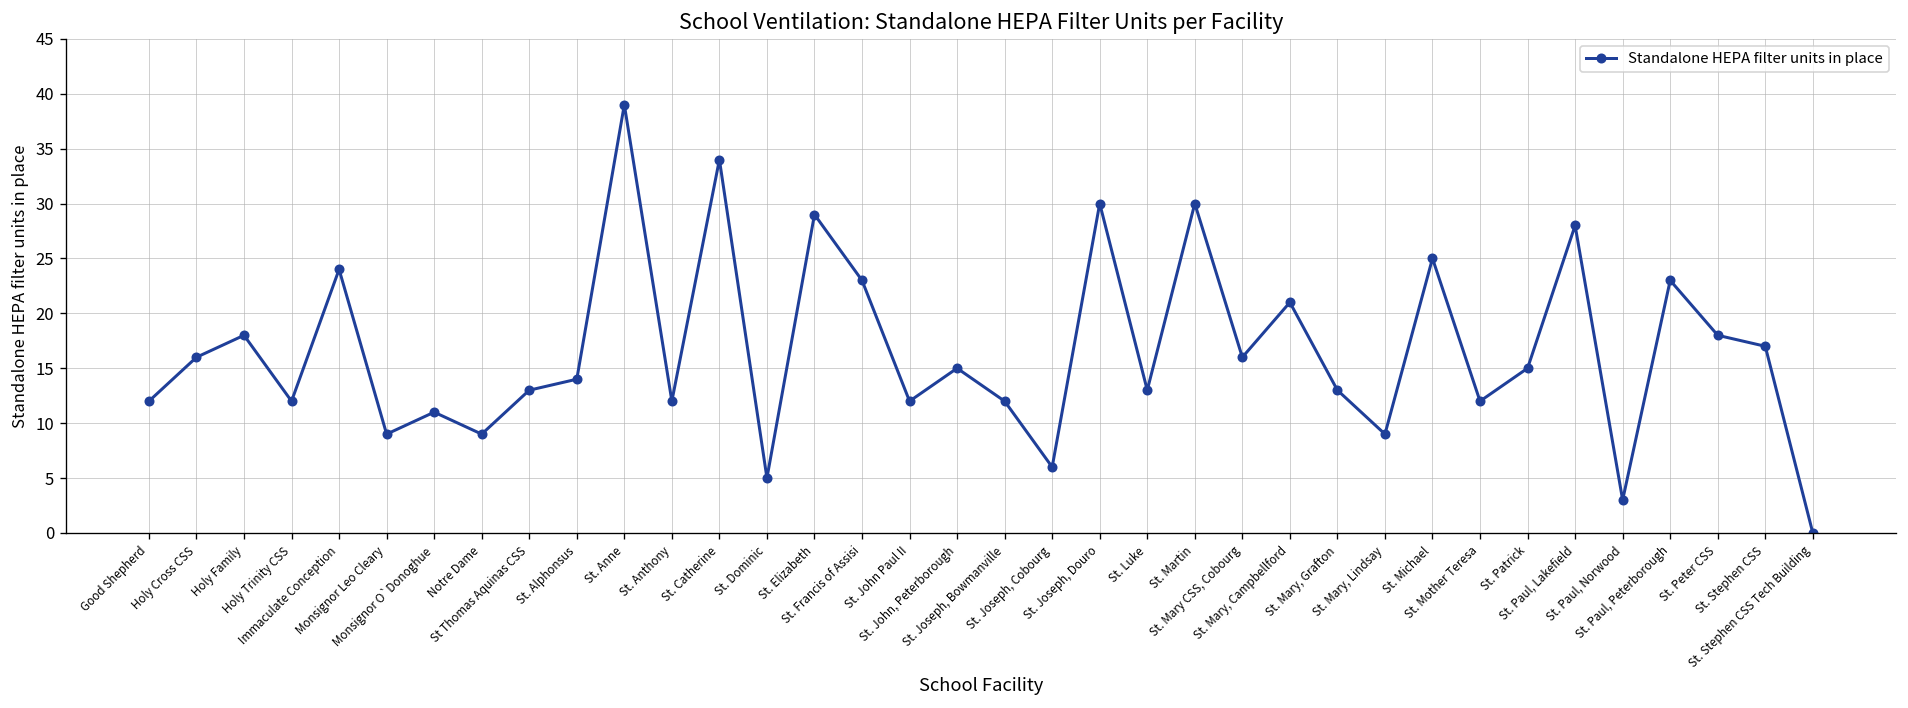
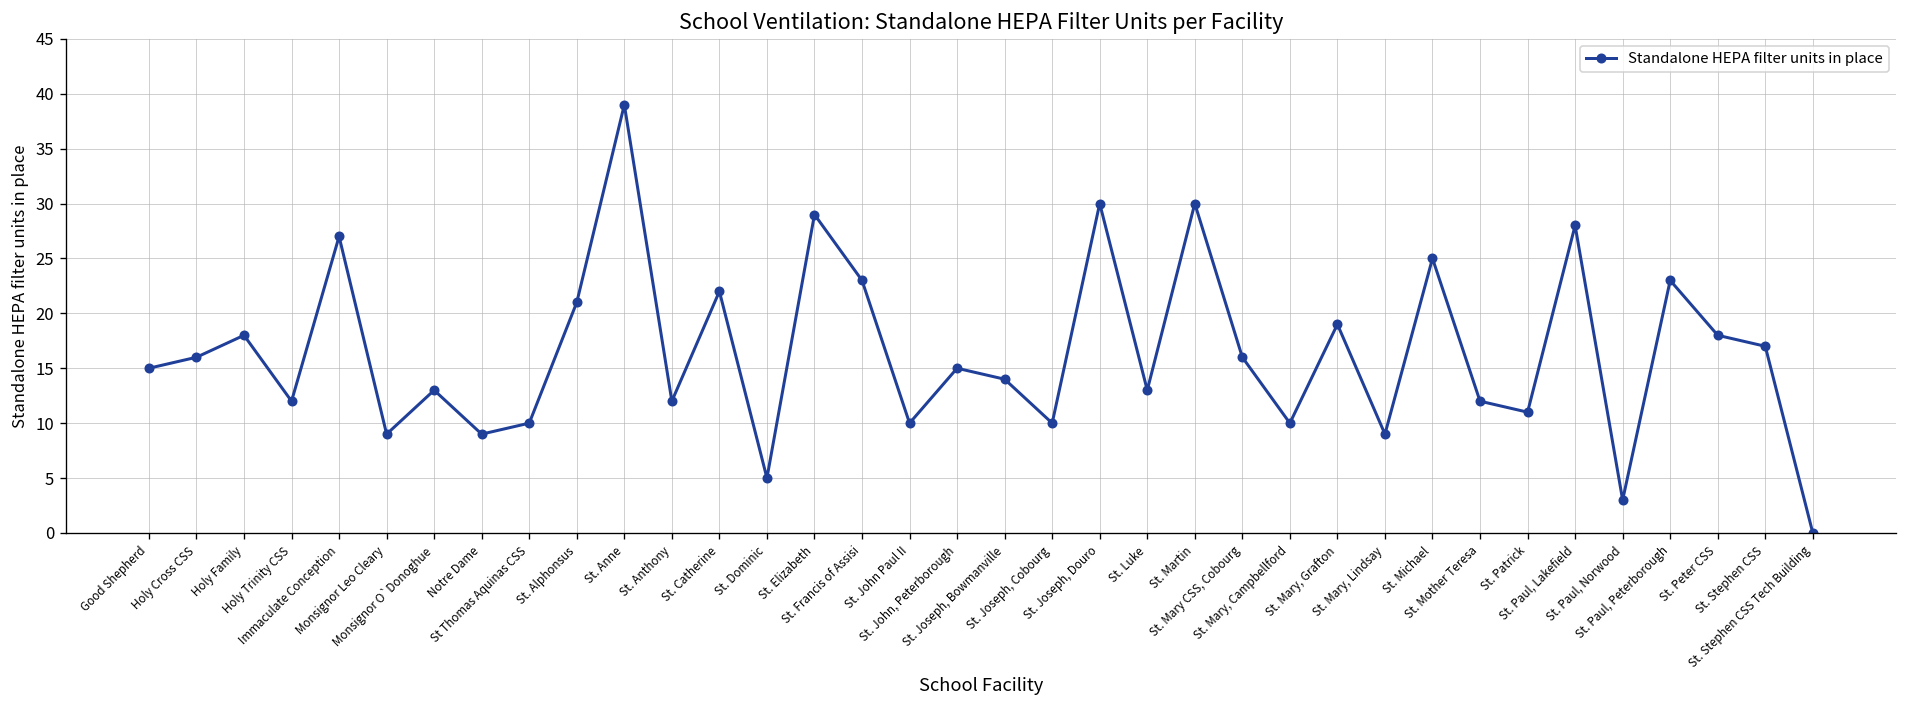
  {
-   "Good Shepherd": 12,
+   "Good Shepherd": 15,
    "Holy Cross CSS": 16,
    "Holy Family": 18,
    "Holy Trinity CSS": 12,
-   "Immaculate Conception": 24,
+   "Immaculate Conception": 27,
    "Monsignor Leo Cleary": 9,
-   "Monsignor O`Donoghue": 11,
+   "Monsignor O`Donoghue": 13,
    "Notre Dame": 9,
-   "St Thomas Aquinas CSS": 13,
-   "St. Alphonsus": 14,
+   "St Thomas Aquinas CSS": 10,
+   "St. Alphonsus": 21,
    "St. Anne": 39,
    "St. Anthony": 12,
-   "St. Catherine": 34,
+   "St. Catherine": 22,
    "St. Dominic": 5,
    "St. Elizabeth": 29,
    "St. Francis of Assisi": 23,
-   "St. John Paul II": 12,
+   "St. John Paul II": 10,
    "St. John, Peterborough": 15,
-   "St. Joseph, Bowmanville": 12,
-   "St. Joseph, Cobourg": 6,
+   "St. Joseph, Bowmanville": 14,
+   "St. Joseph, Cobourg": 10,
    "St. Joseph, Douro": 30,
    "St. Luke": 13,
    "St. Martin": 30,
    "St. Mary CSS, Cobourg": 16,
-   "St. Mary, Campbellford": 21,
-   "St. Mary, Grafton": 13,
+   "St. Mary, Campbellford": 10,
+   "St. Mary, Grafton": 19,
    "St. Mary, Lindsay": 9,
    "St. Michael": 25,
    "St. Mother Teresa": 12,
-   "St. Patrick": 15,
+   "St. Patrick": 11,
    "St. Paul, Lakefield": 28,
    "St. Paul, Norwood": 3,
    "St. Paul, Peterborough": 23,
    "St. Peter CSS": 18,
    "St. Stephen CSS": 17,
    "St. Stephen CSS Tech Building": 0
  }
